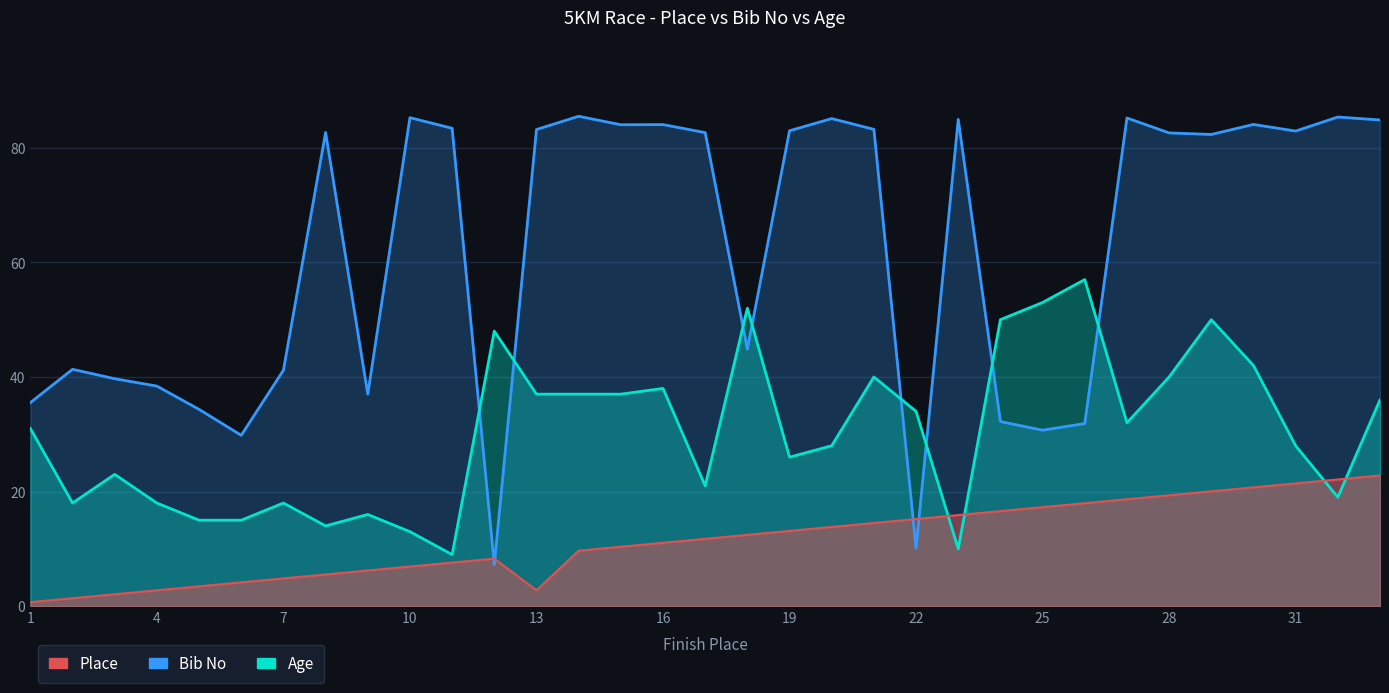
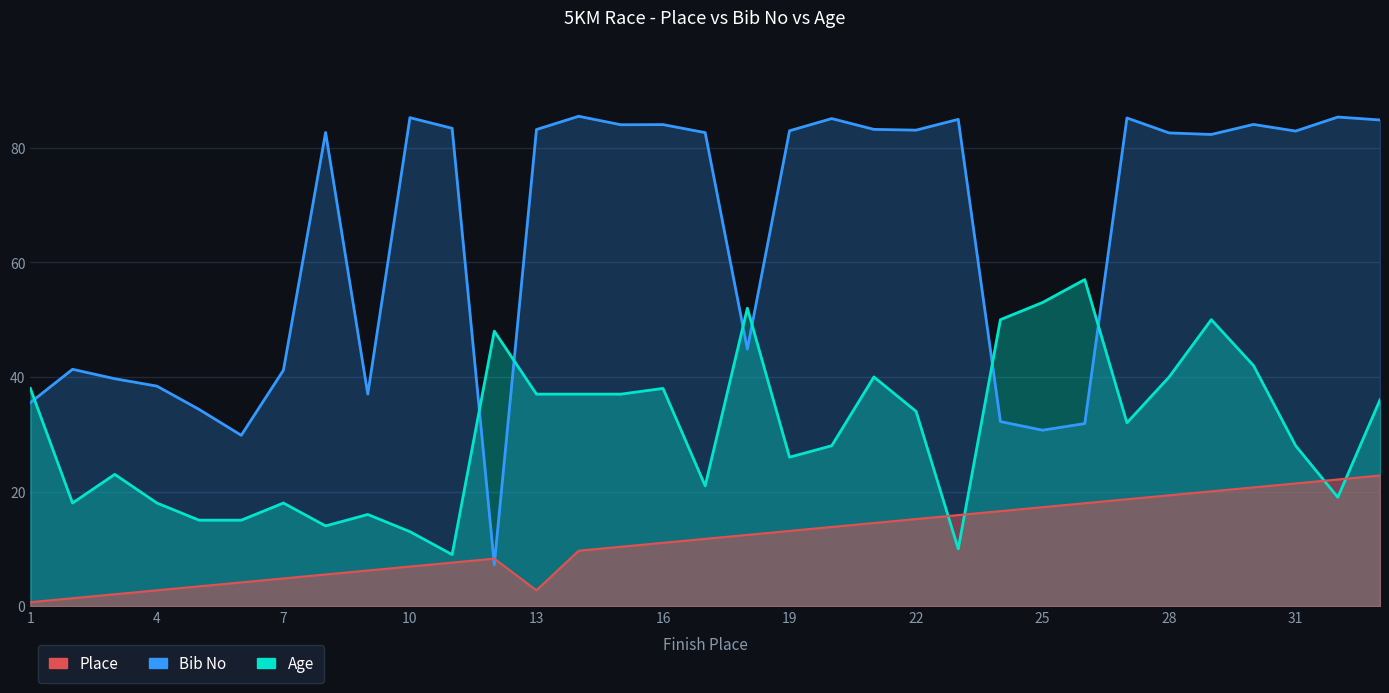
  {
    "Bib No": {
      "1": 36,
      "4": 38,
      "7": 41,
      "10": 85,
      "13": 83,
      "16": 84,
      "19": 83,
-     "22": 10,
+     "22": 83,
      "25": 31,
      "28": 83,
      "31": 83
    },
    "Age": {
-     "1": 31,
+     "1": 38,
      "4": 18,
      "7": 18,
      "10": 13,
      "13": 37,
      "16": 38,
      "19": 26,
      "22": 34,
      "25": 53,
      "28": 40,
      "31": 28
    },
    "Place": {
      "1": 1,
      "4": 3,
      "7": 5,
      "10": 7,
      "13": 3,
      "16": 11,
      "19": 13,
      "22": 15,
      "25": 17,
      "28": 19,
      "31": 21
    }
  }
